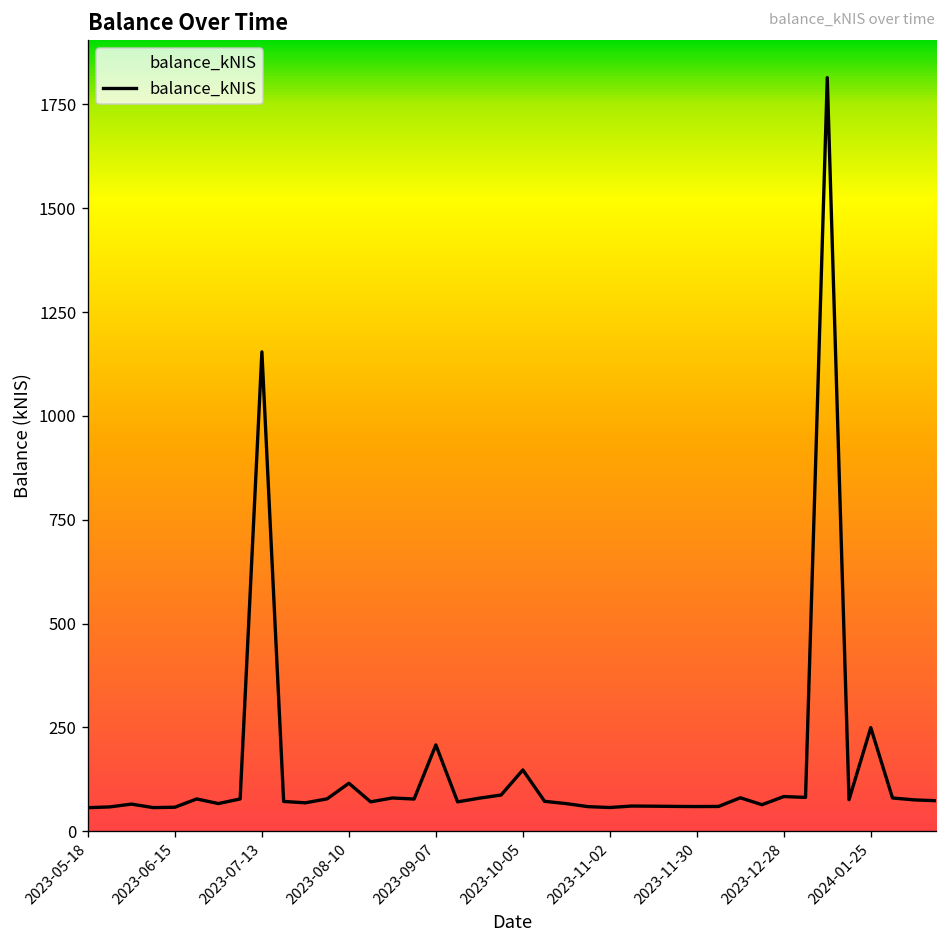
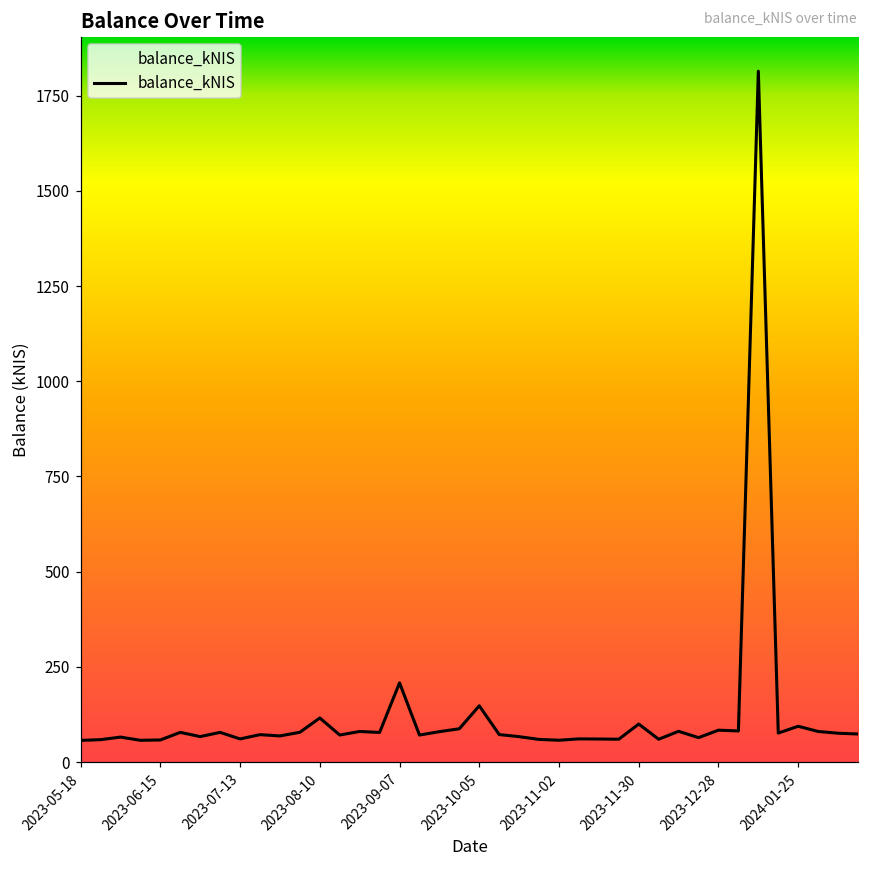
  {
    "2023-05-18": 60,
    "2023-06-15": 60,
-   "2023-07-13": 1150,
+   "2023-07-13": 60,
    "2023-08-10": 120,
    "2023-09-07": 210,
    "2023-10-05": 150,
    "2023-11-02": 60,
-   "2023-11-30": 60,
+   "2023-11-30": 100,
    "2023-12-28": 80,
-   "2024-01-25": 250
+   "2024-01-25": 90
  }
